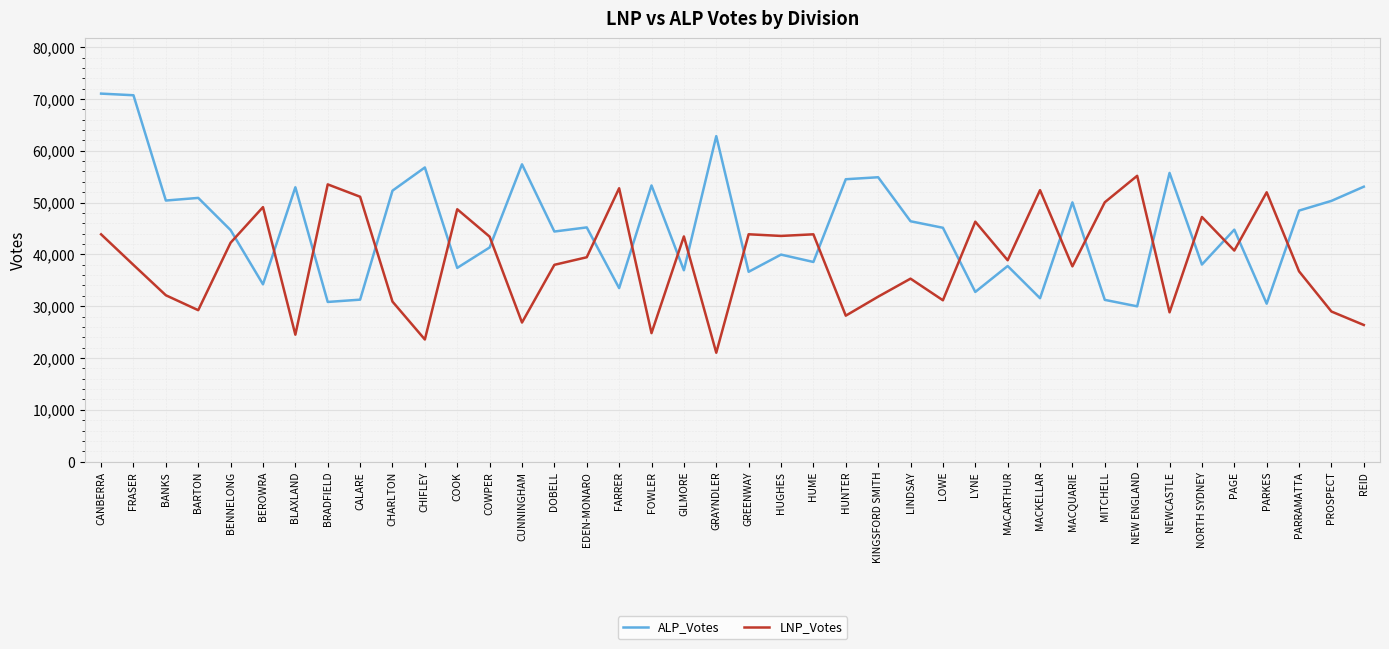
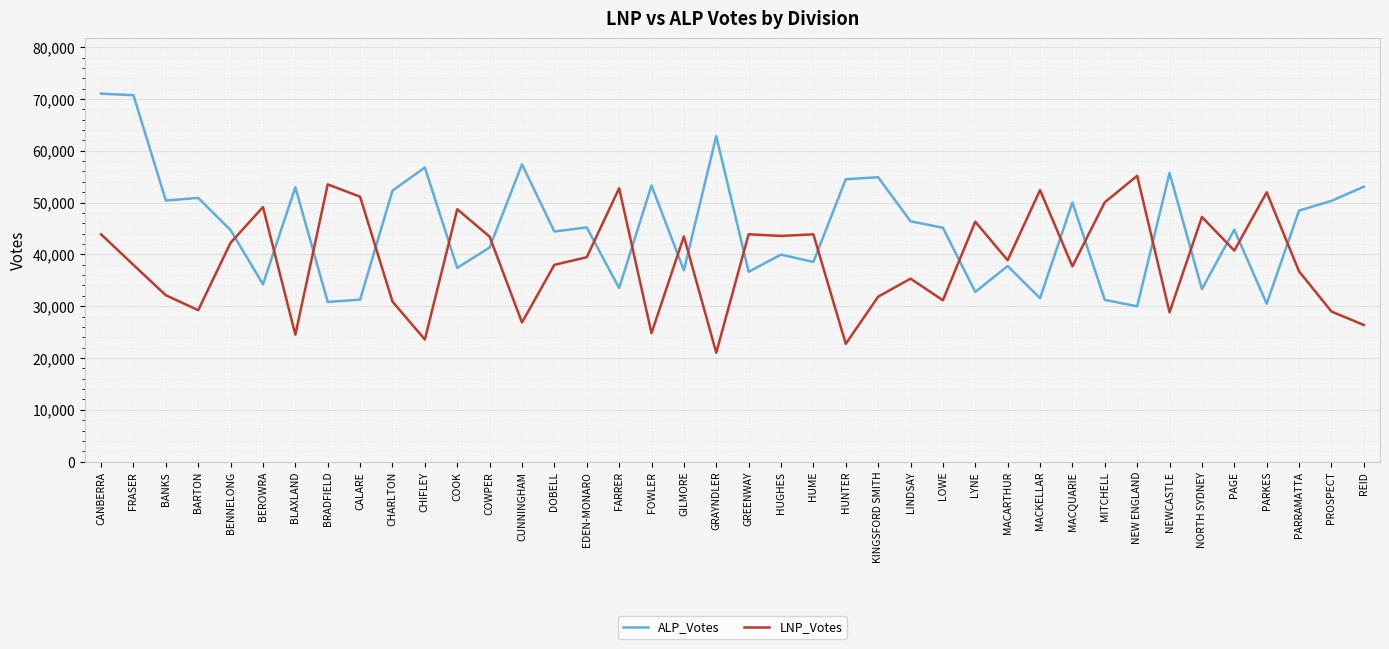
  {
    "ALP_Votes": {
      "CANBERRA": "71,000",
      "FRASER": "71,000",
      "BANKS": "50,000",
      "BARTON": "51,000",
      "BENNELONG": "45,000",
      "BEROWRA": "34,000",
      "BLAXLAND": "53,000",
      "BRADFIELD": "31,000",
      "CALARE": "31,000",
      "CHARLTON": "52,000",
      "CHIFLEY": "57,000",
      "COOK": "37,000",
      "COWPER": "41,000",
      "CUNNINGHAM": "57,000",
      "DOBELL": "44,000",
      "EDEN-MONARO": "45,000",
      "FARRER": "33,000",
      "FOWLER": "53,000",
      "GILMORE": "37,000",
      "GRAYNDLER": "63,000",
      "GREENWAY": "37,000",
      "HUGHES": "40,000",
      "HUME": "39,000",
      "HUNTER": "55,000",
      "KINGSFORD SMITH": "55,000",
      "LINDSAY": "46,000",
      "LOWE": "45,000",
      "LYNE": "33,000",
      "MACARTHUR": "38,000",
      "MACKELLAR": "32,000",
      "MACQUARIE": "50,000",
      "MITCHELL": "31,000",
      "NEW ENGLAND": "30,000",
      "NEWCASTLE": "56,000",
-     "NORTH SYDNEY": "38,000",
+     "NORTH SYDNEY": "33,000",
      "PAGE": "45,000",
      "PARKES": "30,000",
      "PARRAMATTA": "48,000",
      "PROSPECT": "50,000",
      "REID": "53,000"
    },
    "LNP_Votes": {
      "CANBERRA": "44,000",
      "FRASER": "38,000",
      "BANKS": "32,000",
      "BARTON": "29,000",
      "BENNELONG": "42,000",
      "BEROWRA": "49,000",
      "BLAXLAND": "25,000",
      "BRADFIELD": "54,000",
      "CALARE": "51,000",
      "CHARLTON": "31,000",
      "CHIFLEY": "24,000",
      "COOK": "49,000",
      "COWPER": "43,000",
      "CUNNINGHAM": "27,000",
      "DOBELL": "38,000",
      "EDEN-MONARO": "39,000",
      "FARRER": "53,000",
      "FOWLER": "25,000",
      "GILMORE": "43,000",
      "GRAYNDLER": "21,000",
      "GREENWAY": "44,000",
      "HUGHES": "44,000",
      "HUME": "44,000",
-     "HUNTER": "28,000",
+     "HUNTER": "23,000",
      "KINGSFORD SMITH": "32,000",
      "LINDSAY": "35,000",
      "LOWE": "31,000",
      "LYNE": "46,000",
      "MACARTHUR": "39,000",
      "MACKELLAR": "52,000",
      "MACQUARIE": "38,000",
      "MITCHELL": "50,000",
      "NEW ENGLAND": "55,000",
      "NEWCASTLE": "29,000",
      "NORTH SYDNEY": "47,000",
      "PAGE": "41,000",
      "PARKES": "52,000",
      "PARRAMATTA": "37,000",
      "PROSPECT": "29,000",
      "REID": "26,000"
    }
  }
